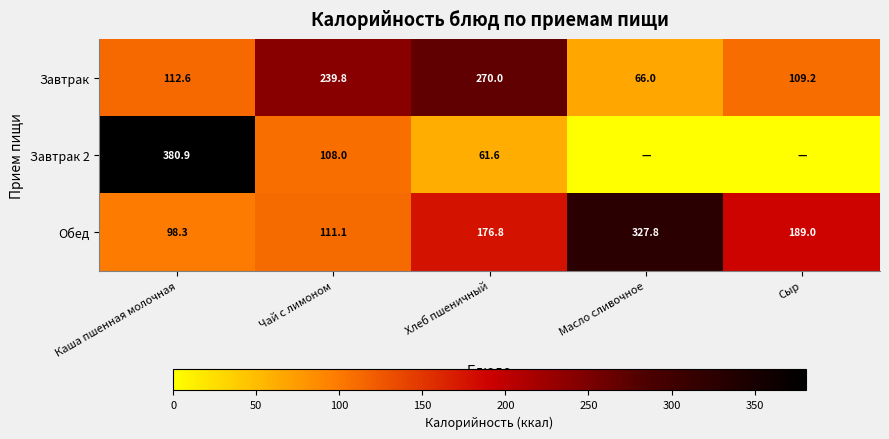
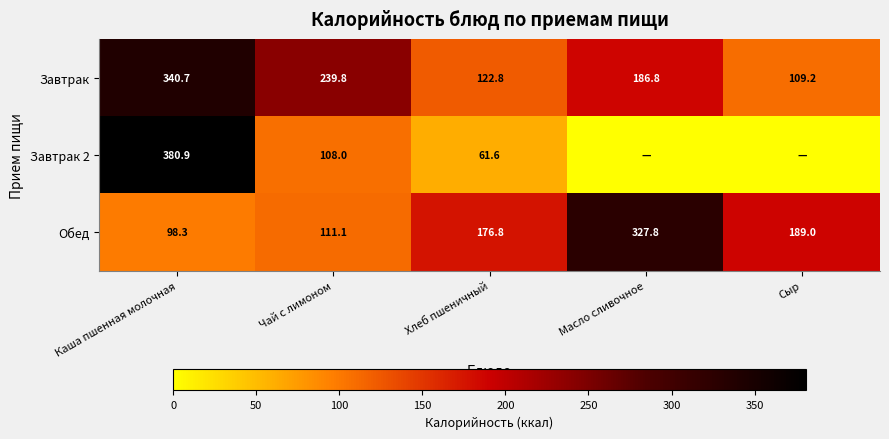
  {
    "Завтрак": {
-     "Каша пшенная молочная": 112.6,
+     "Каша пшенная молочная": 340.7,
      "Чай с лимоном": 239.8,
-     "Хлеб пшеничный": 270.0,
-     "Масло сливочное": 66.0,
+     "Хлеб пшеничный": 122.8,
+     "Масло сливочное": 186.8,
      "Сыр": 109.2
    },
    "Завтрак 2": {
      "Каша пшенная молочная": 380.9,
      "Чай с лимоном": 108.0,
      "Хлеб пшеничный": 61.6
    },
    "Обед": {
      "Каша пшенная молочная": 98.3,
      "Чай с лимоном": 111.1,
      "Хлеб пшеничный": 176.8,
      "Масло сливочное": 327.8,
      "Сыр": 189.0
    }
  }
